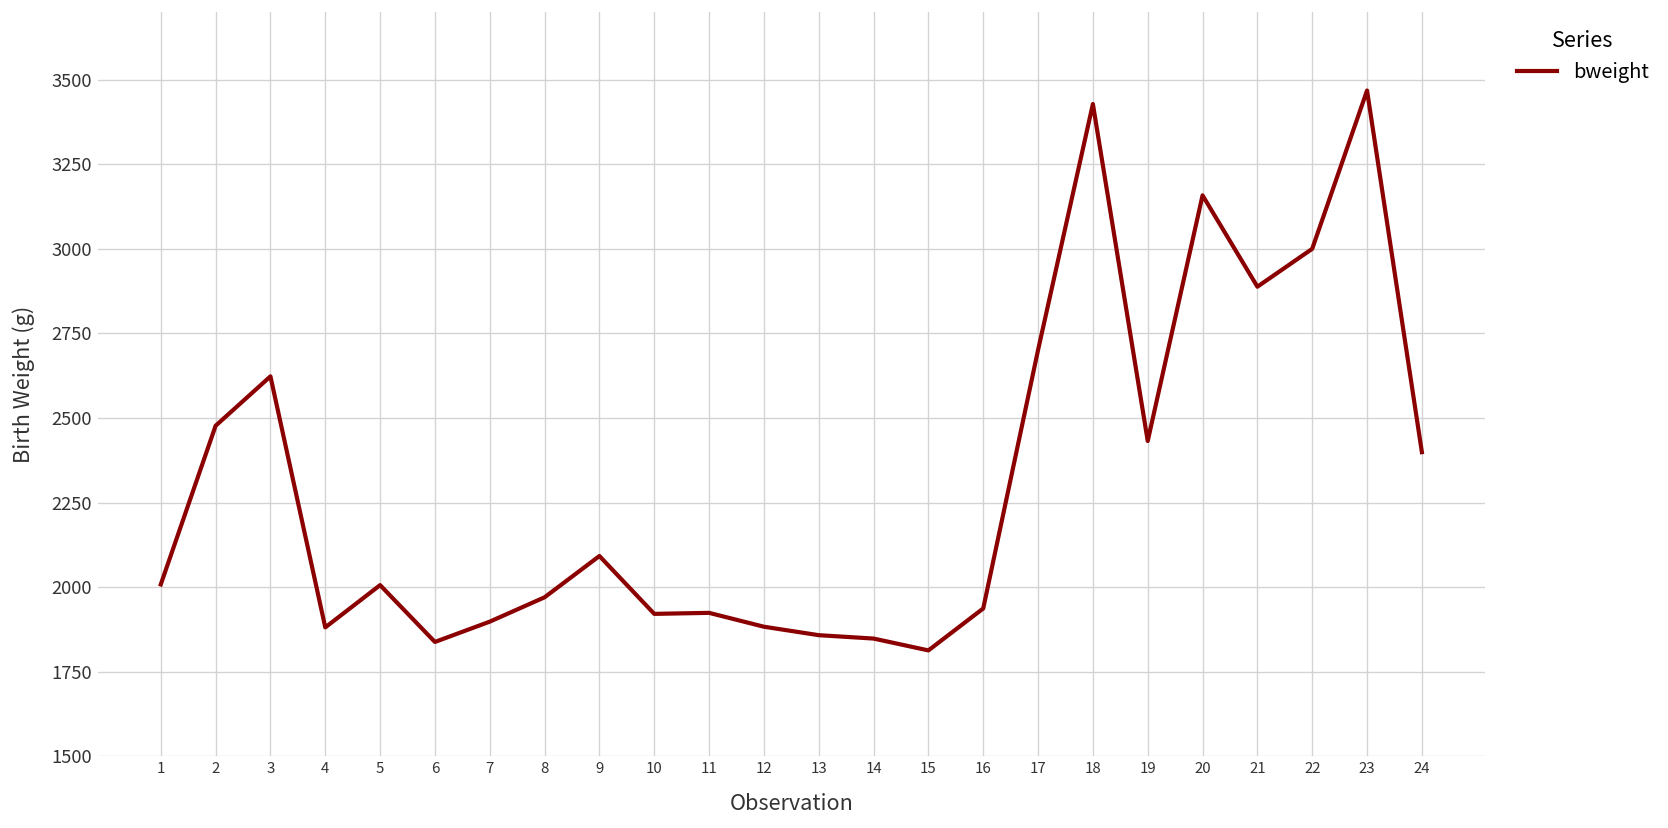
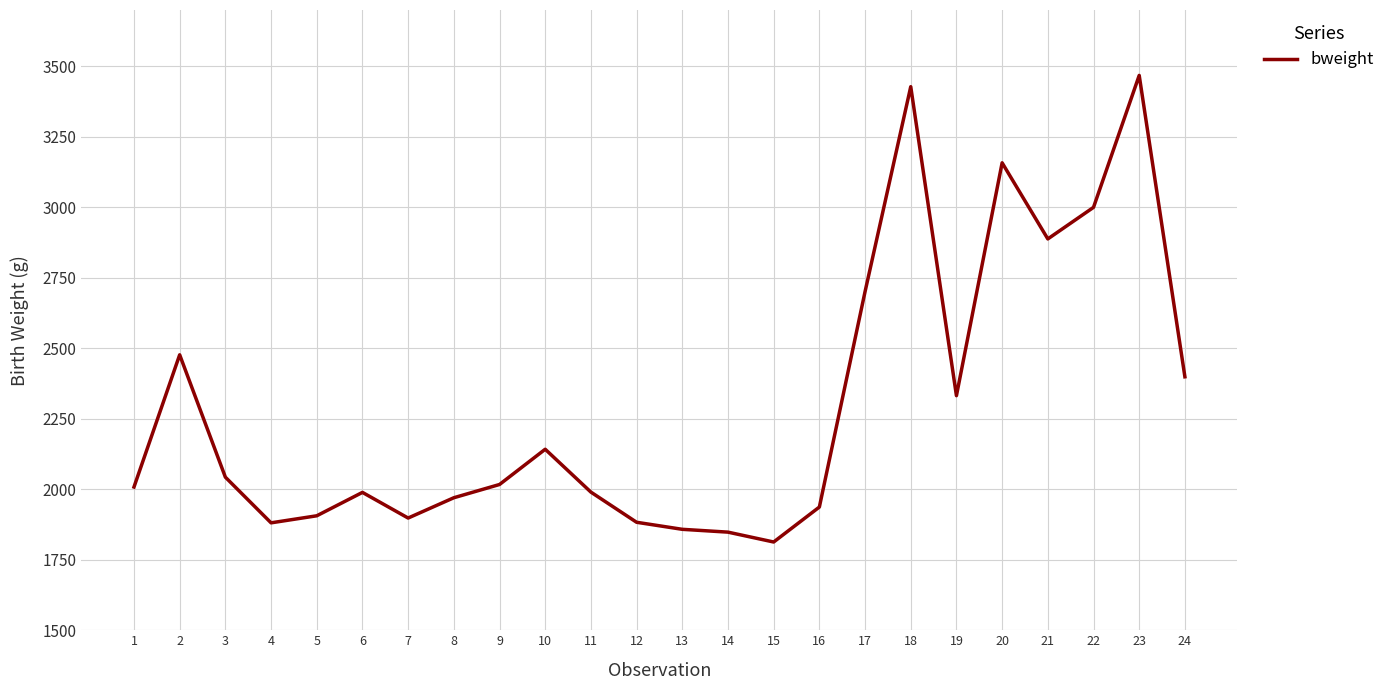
  {
    "1": 2010,
    "2": 2480,
-   "3": 2620,
+   "3": 2040,
    "4": 1880,
-   "5": 2010,
-   "6": 1840,
+   "5": 1910,
+   "6": 1990,
    "7": 1900,
    "8": 1970,
-   "9": 2090,
-   "10": 1920,
-   "11": 1920,
+   "9": 2020,
+   "10": 2140,
+   "11": 1990,
    "12": 1880,
    "13": 1860,
    "14": 1850,
    "15": 1810,
    "16": 1940,
    "17": 2700,
    "18": 3430,
-   "19": 2430,
+   "19": 2330,
    "20": 3160,
    "21": 2890,
    "22": 3000,
    "23": 3470,
    "24": 2400
  }
